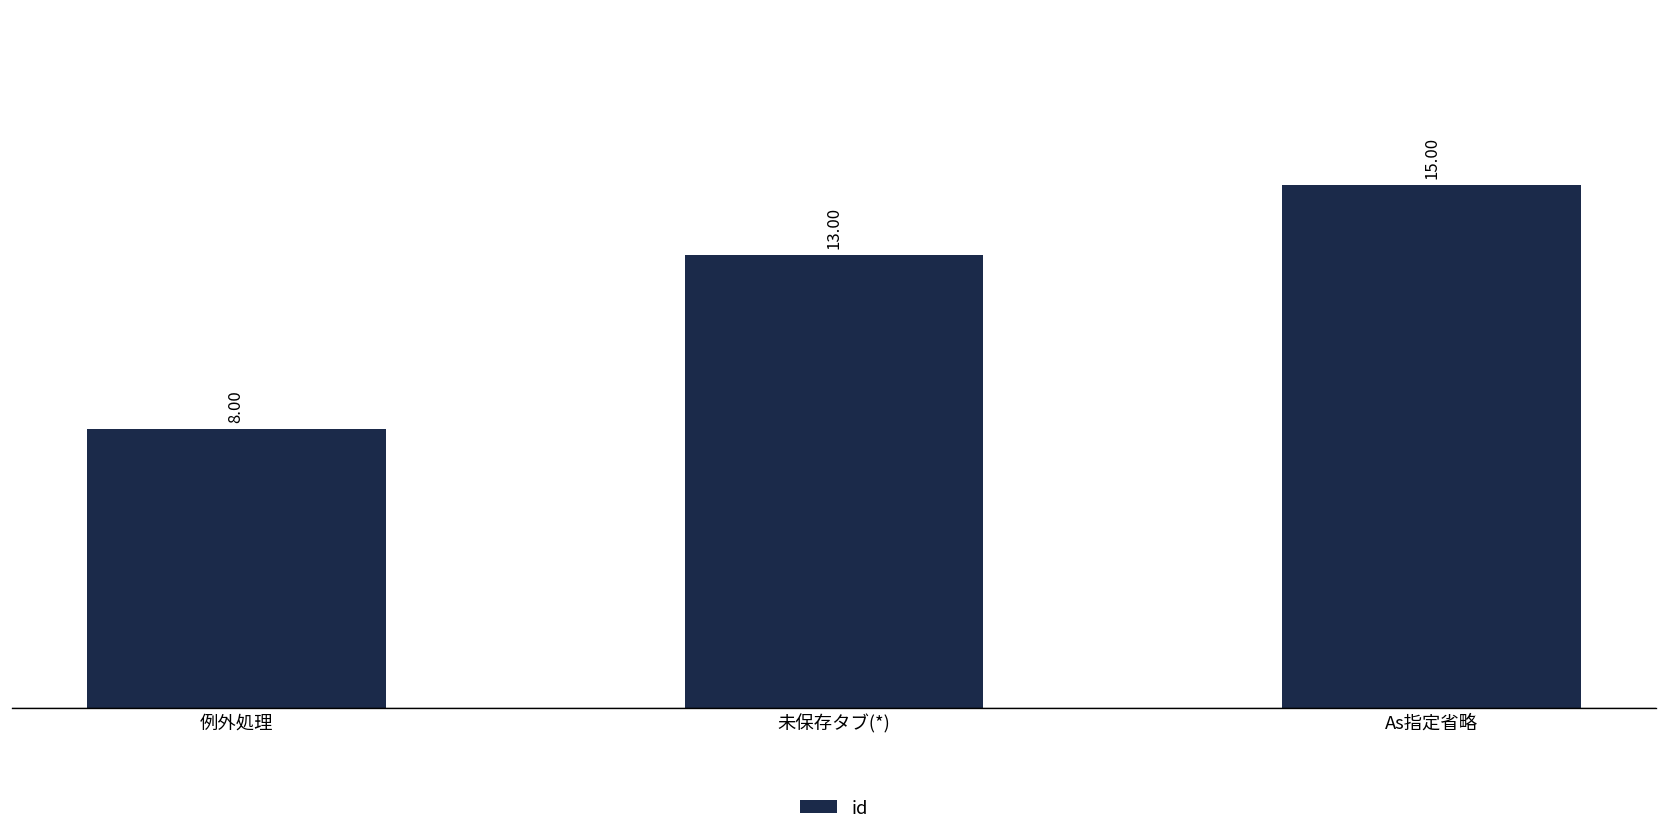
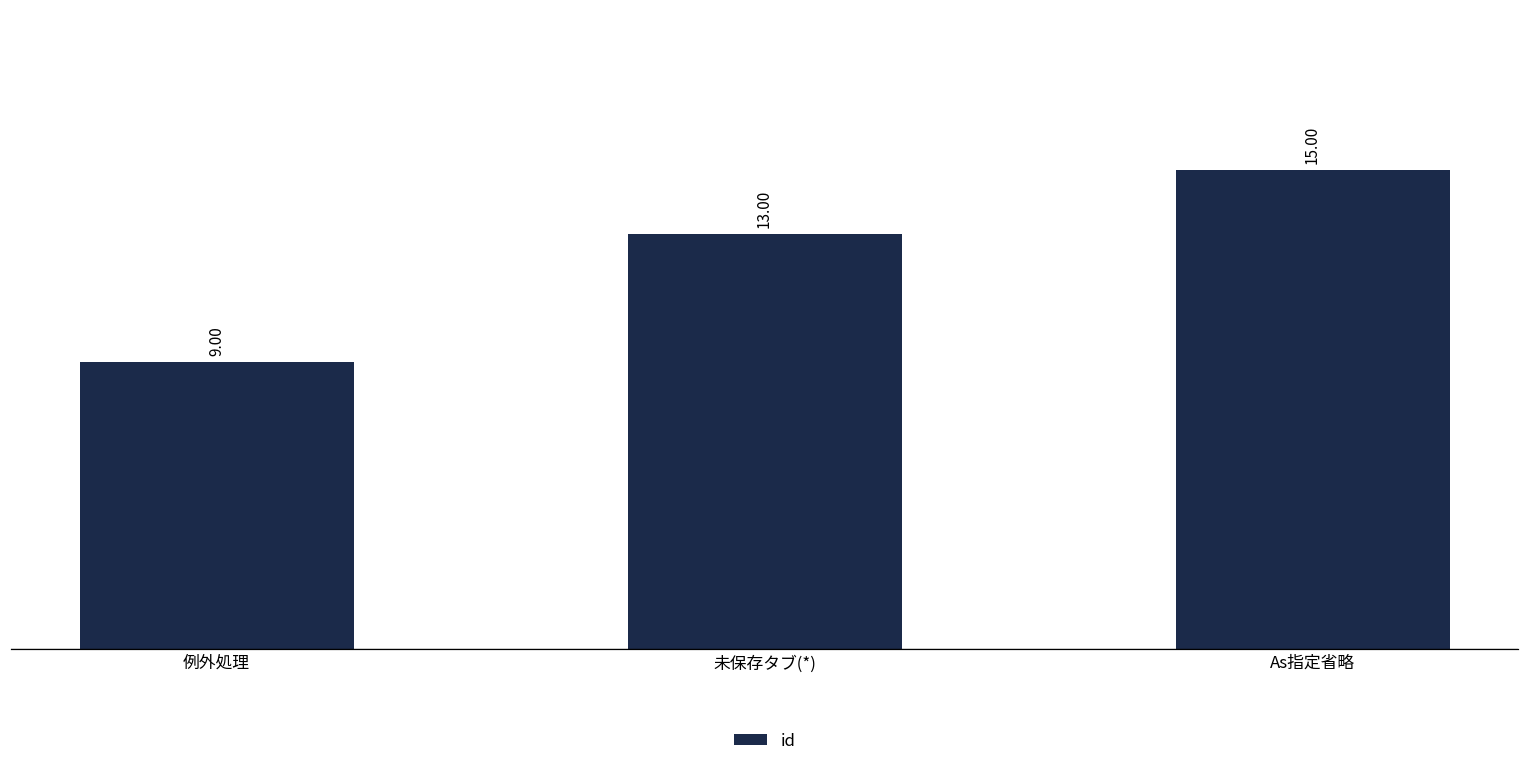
  {
-   "例外処理": 8.00,
+   "例外処理": 9.00,
    "未保存タブ(*)": 13.00,
    "As指定省略": 15.00
  }
